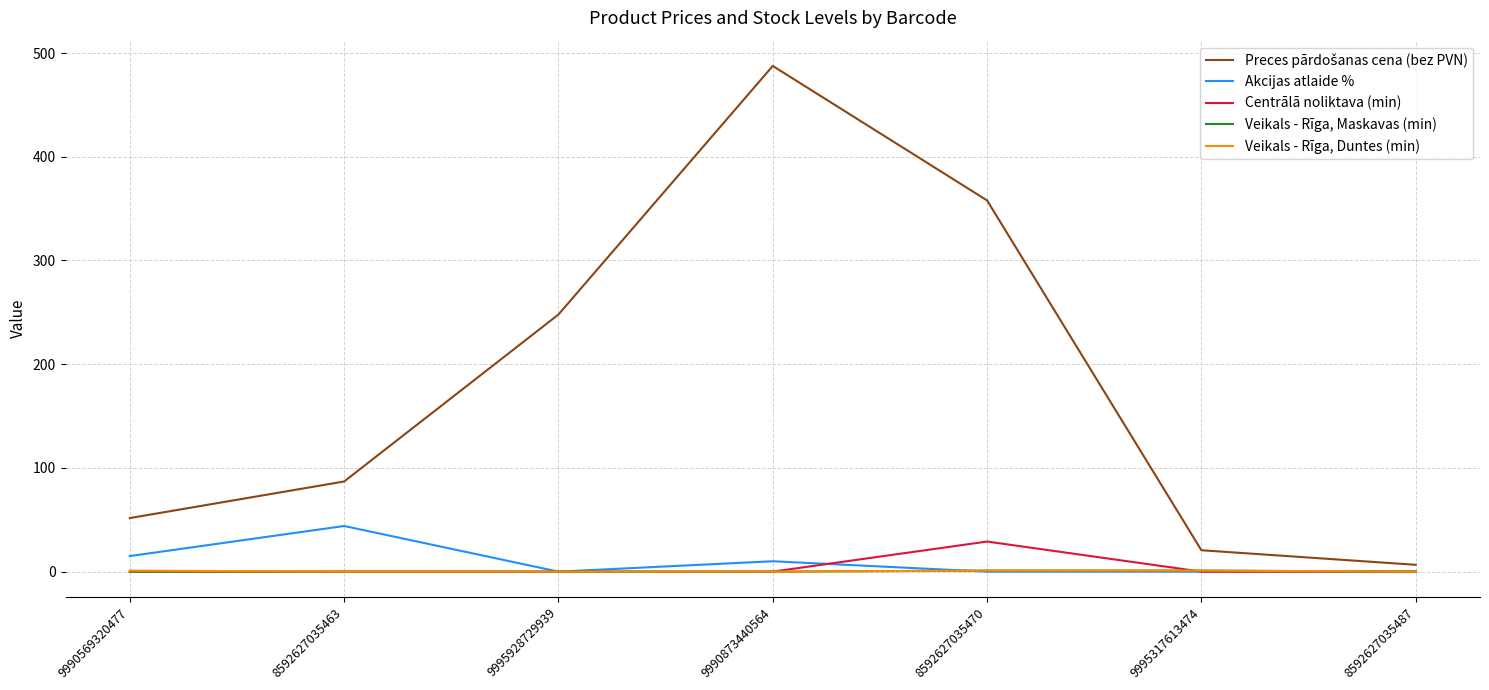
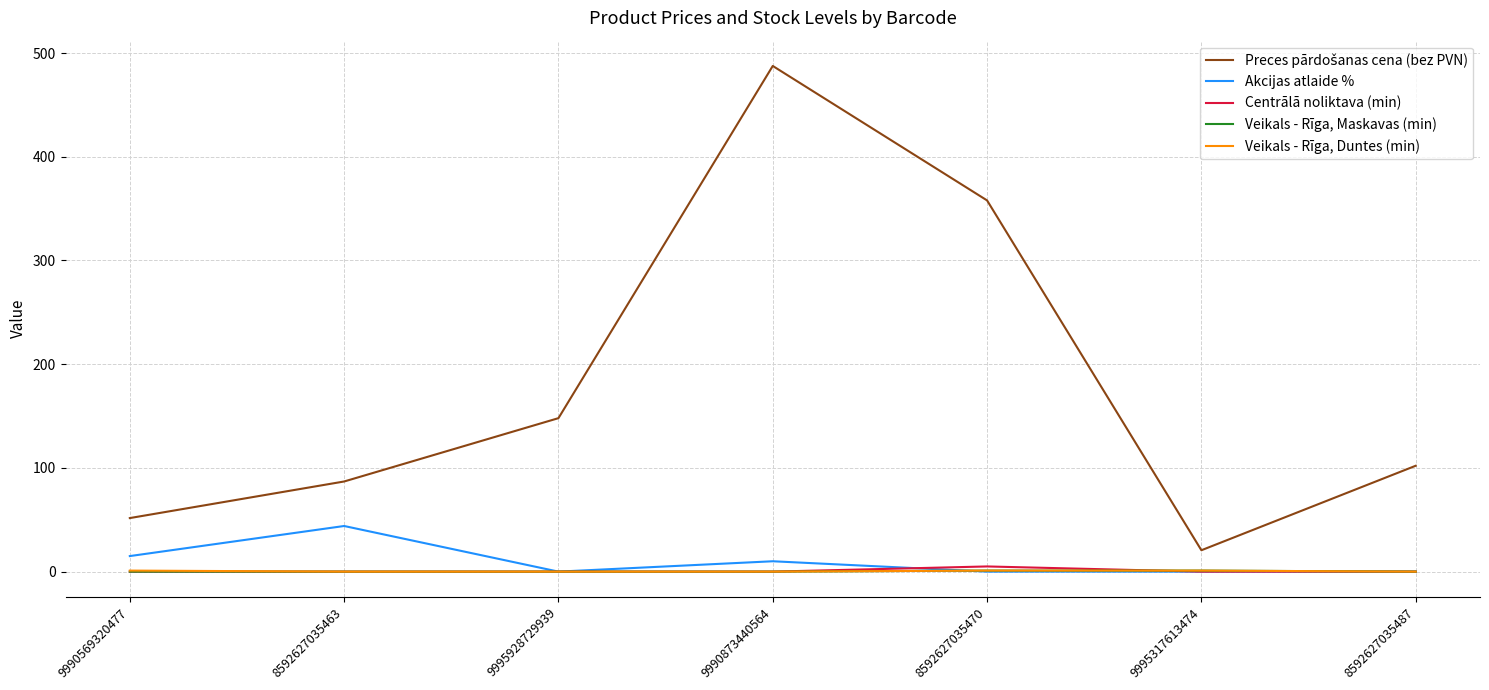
  {
    "Preces pārdošanas cena (bez PVN)": {
      "9990569320477": 52,
      "8592627035463": 87,
-     "9995928729939": 248,
+     "9995928729939": 148,
      "9990873440564": 488,
      "8592627035470": 358,
      "9995317613474": 21,
-     "8592627035487": 7
+     "8592627035487": 102
    },
    "Akcijas atlaide %": {
      "9990569320477": 15,
      "8592627035463": 44,
      "9990873440564": 10
    },
    "Centrālā noliktava (min)": {
-     "8592627035470": 29
+     "8592627035470": 5
    }
  }
